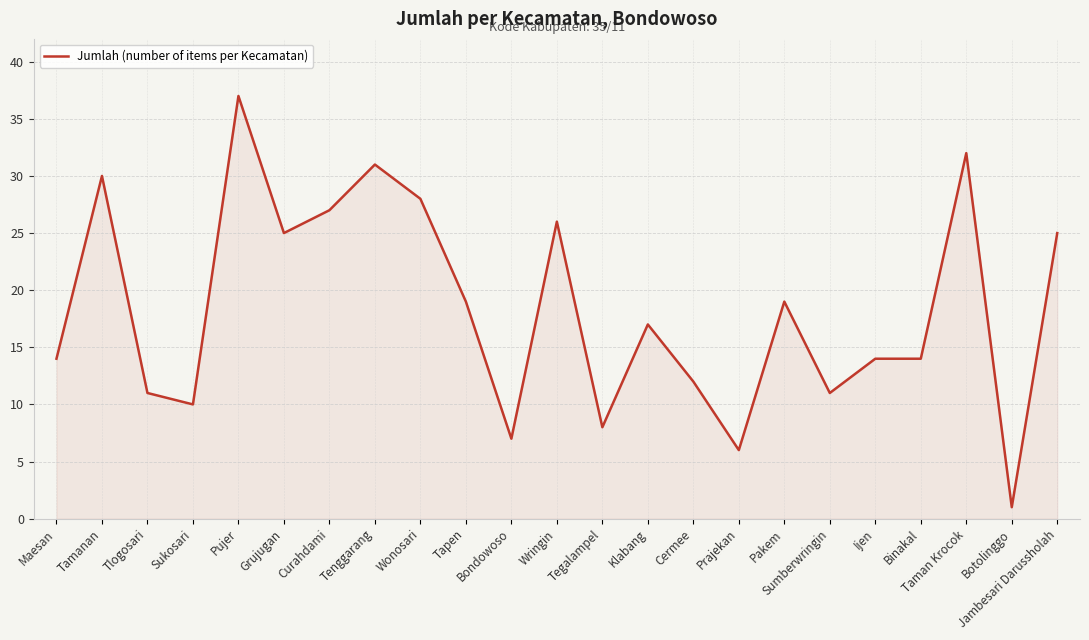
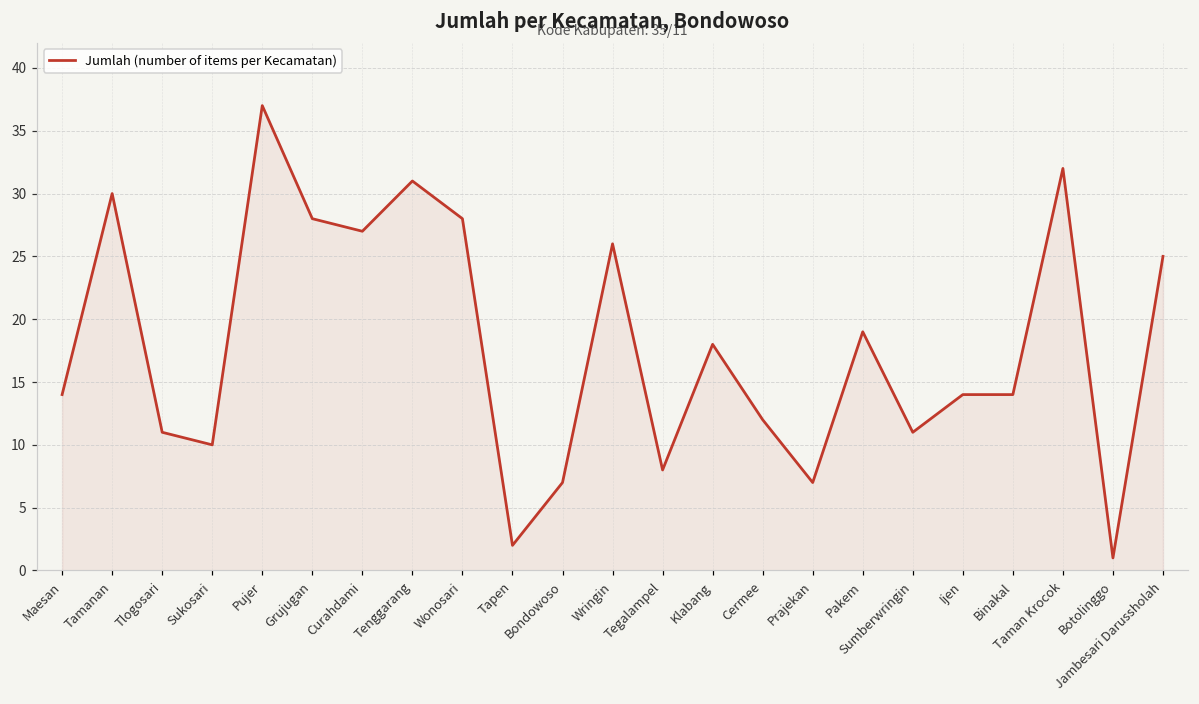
  {
    "Maesan": 14,
    "Tamanan": 30,
    "Tlogosari": 11,
    "Sukosari": 10,
    "Pujer": 37,
-   "Grujugan": 25,
+   "Grujugan": 28,
    "Curahdami": 27,
    "Tenggarang": 31,
    "Wonosari": 28,
-   "Tapen": 19,
+   "Tapen": 2,
    "Bondowoso": 7,
    "Wringin": 26,
    "Tegalampel": 8,
-   "Klabang": 17,
+   "Klabang": 18,
    "Cermee": 12,
-   "Prajekan": 6,
+   "Prajekan": 7,
    "Pakem": 19,
    "Sumberwringin": 11,
    "Ijen": 14,
    "Binakal": 14,
    "Taman Krocok": 32,
    "Botolinggo": 1,
    "Jambesari Darussholah": 25
  }
